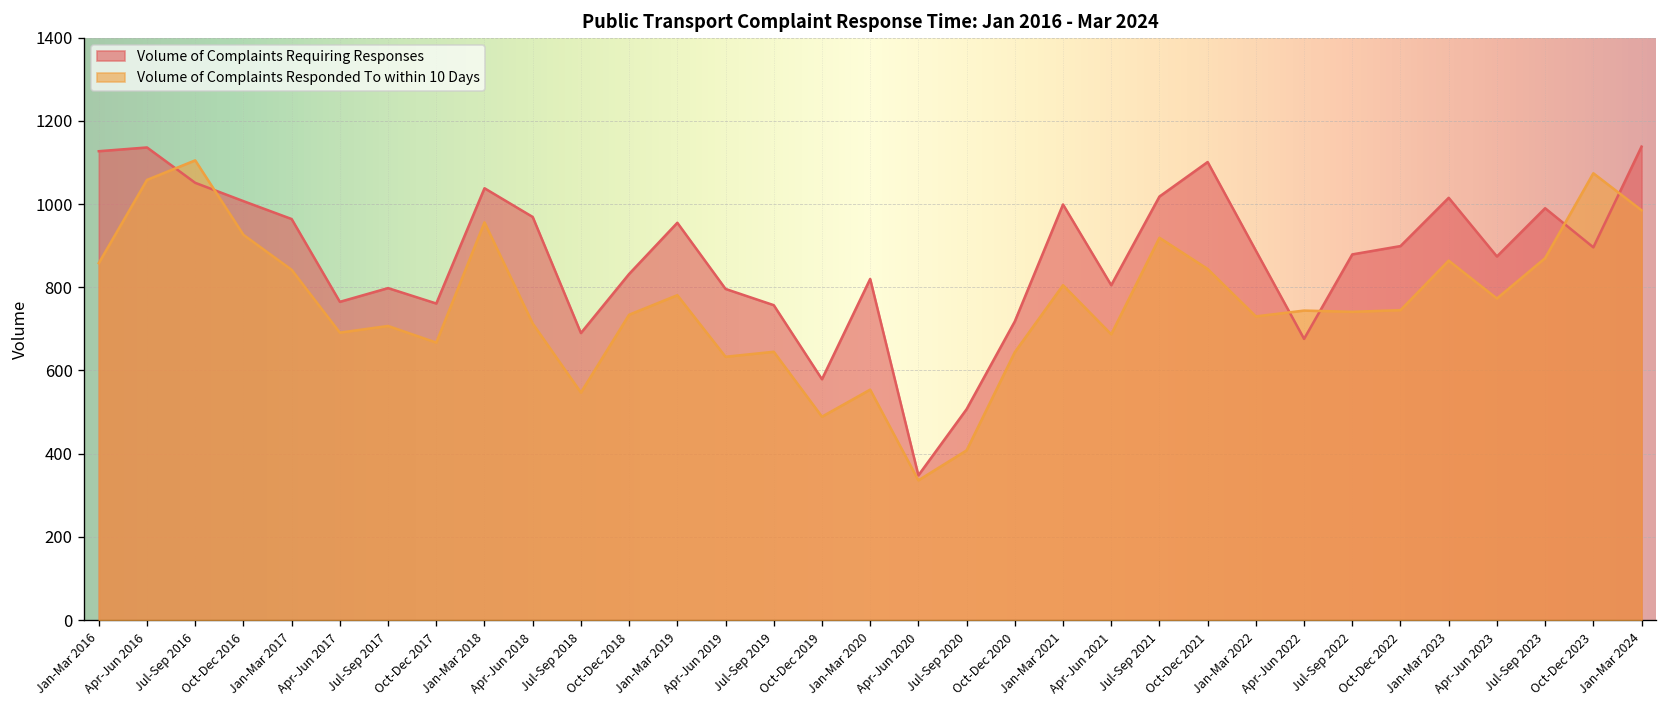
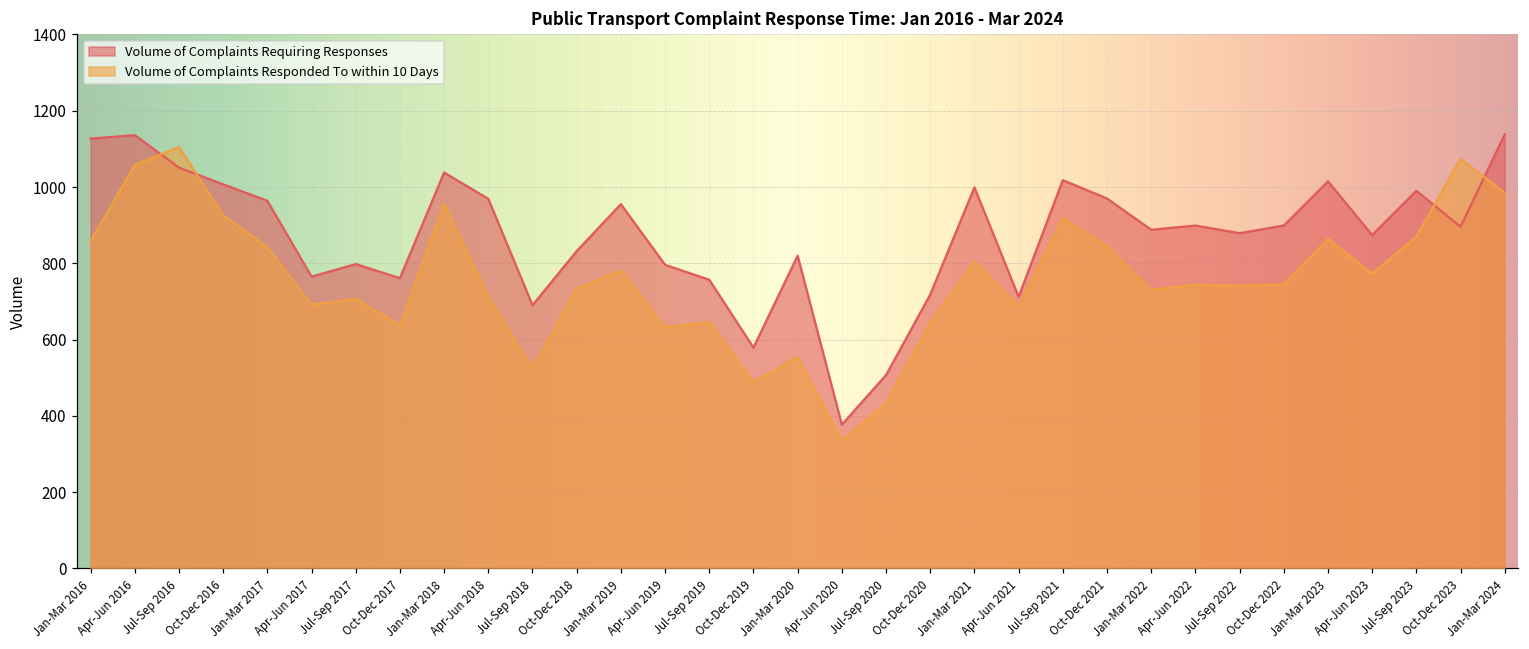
  {
    "Volume of Complaints Requiring Responses": {
      "Jan-Mar 2016": 1130,
      "Apr-Jun 2016": 1140,
      "Jul-Sep 2016": 1050,
      "Oct-Dec 2016": 1010,
      "Jan-Mar 2017": 960,
      "Apr-Jun 2017": 770,
      "Jul-Sep 2017": 800,
      "Oct-Dec 2017": 760,
      "Jan-Mar 2018": 1040,
      "Apr-Jun 2018": 970,
      "Jul-Sep 2018": 690,
      "Oct-Dec 2018": 830,
      "Jan-Mar 2019": 960,
      "Apr-Jun 2019": 800,
      "Jul-Sep 2019": 760,
      "Oct-Dec 2019": 580,
      "Jan-Mar 2020": 820,
-     "Apr-Jun 2020": 350,
+     "Apr-Jun 2020": 380,
      "Jul-Sep 2020": 510,
      "Oct-Dec 2020": 720,
      "Jan-Mar 2021": 1000,
-     "Apr-Jun 2021": 810,
+     "Apr-Jun 2021": 710,
      "Jul-Sep 2021": 1020,
-     "Oct-Dec 2021": 1100,
+     "Oct-Dec 2021": 970,
      "Jan-Mar 2022": 890,
-     "Apr-Jun 2022": 680,
+     "Apr-Jun 2022": 900,
      "Jul-Sep 2022": 880,
      "Oct-Dec 2022": 900,
      "Jan-Mar 2023": 1020,
      "Apr-Jun 2023": 870,
      "Jul-Sep 2023": 990,
      "Oct-Dec 2023": 900,
      "Jan-Mar 2024": 1140
    },
    "Volume of Complaints Responded To within 10 Days": {
      "Jan-Mar 2016": 860,
      "Apr-Jun 2016": 1060,
      "Jul-Sep 2016": 1110,
      "Oct-Dec 2016": 930,
      "Jan-Mar 2017": 840,
      "Apr-Jun 2017": 690,
      "Jul-Sep 2017": 710,
-     "Oct-Dec 2017": 670,
+     "Oct-Dec 2017": 640,
      "Jan-Mar 2018": 960,
      "Apr-Jun 2018": 710,
-     "Jul-Sep 2018": 550,
+     "Jul-Sep 2018": 520,
      "Oct-Dec 2018": 730,
      "Jan-Mar 2019": 780,
      "Apr-Jun 2019": 630,
      "Jul-Sep 2019": 650,
      "Oct-Dec 2019": 490,
      "Jan-Mar 2020": 550,
      "Apr-Jun 2020": 340,
-     "Jul-Sep 2020": 410,
+     "Jul-Sep 2020": 430,
      "Oct-Dec 2020": 640,
      "Jan-Mar 2021": 810,
      "Apr-Jun 2021": 690,
      "Jul-Sep 2021": 920,
      "Oct-Dec 2021": 840,
      "Jan-Mar 2022": 730,
      "Apr-Jun 2022": 740,
      "Jul-Sep 2022": 740,
      "Oct-Dec 2022": 750,
      "Jan-Mar 2023": 860,
      "Apr-Jun 2023": 770,
      "Jul-Sep 2023": 870,
      "Oct-Dec 2023": 1070,
      "Jan-Mar 2024": 990
    }
  }
